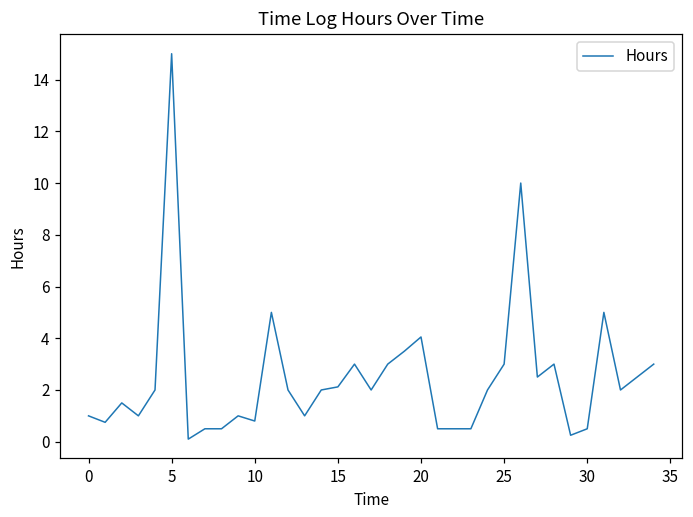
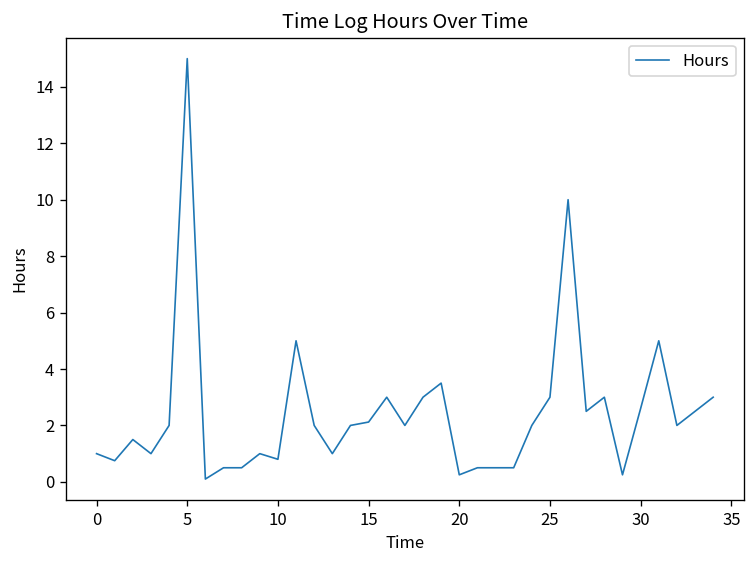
  {
    "0": 1.0,
    "5": 15.0,
    "10": 0.8,
    "15": 2.1,
-   "20": 4.1,
+   "20": 0.3,
    "25": 3.0,
-   "30": 0.5
+   "30": 2.6
  }
